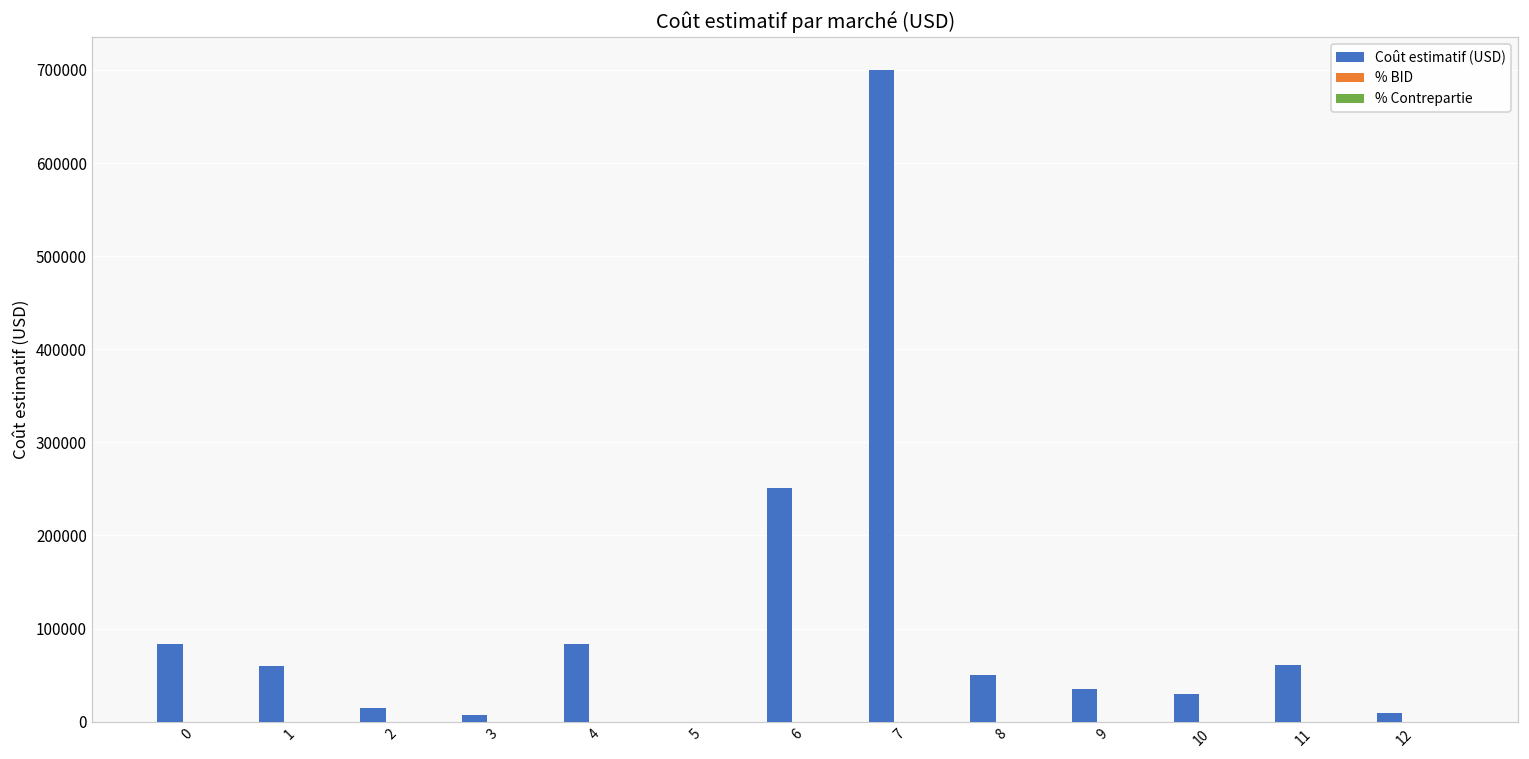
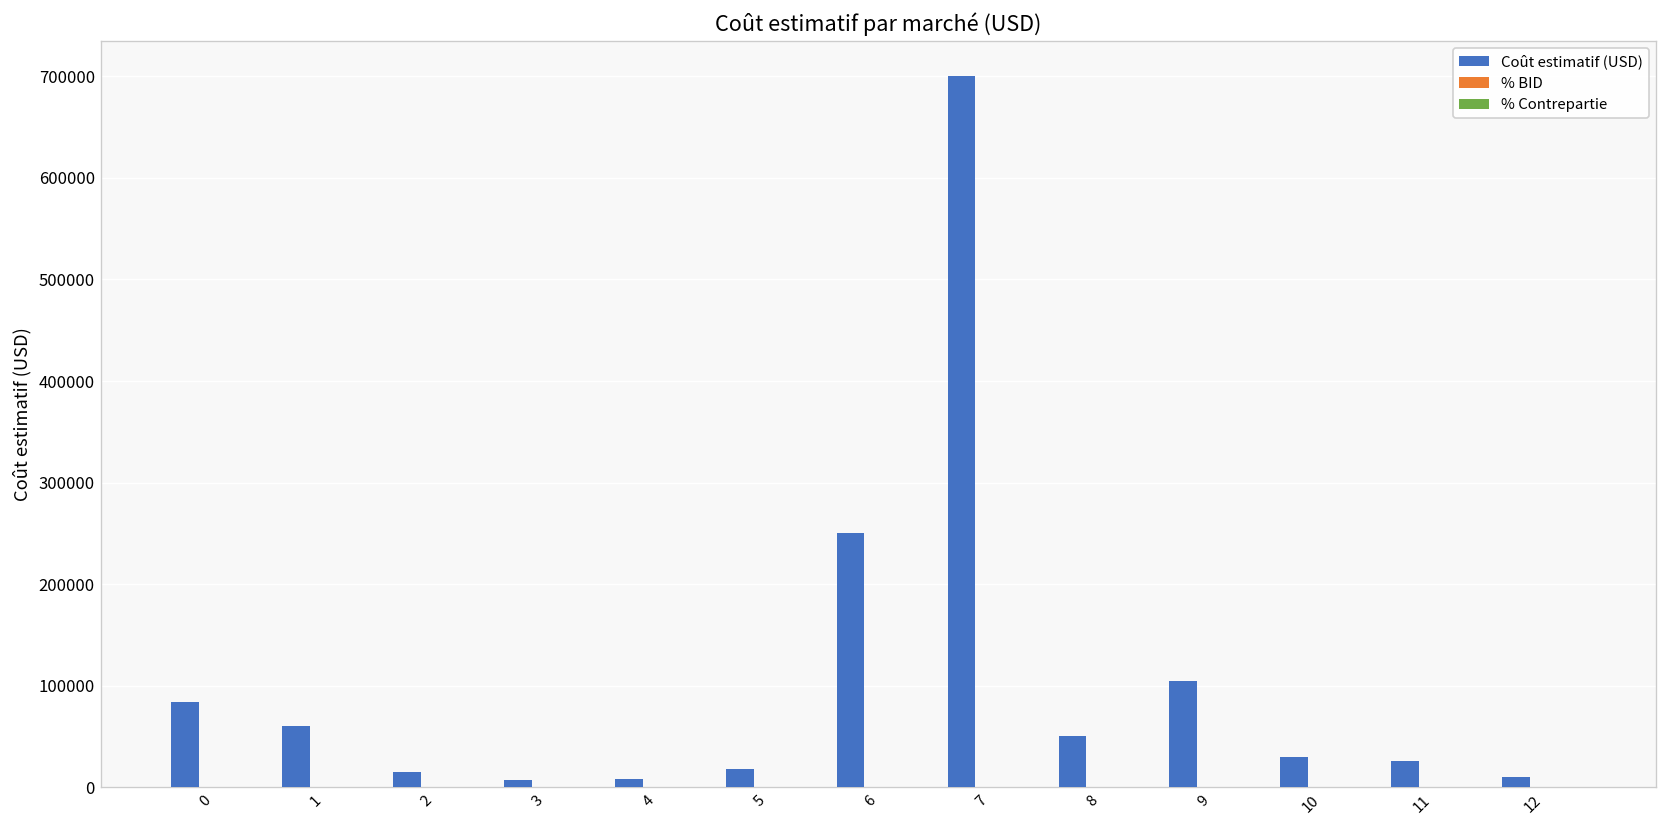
  {
    "Coût estimatif (USD)": {
      "0": 80000,
      "1": 60000,
      "2": 10000,
      "3": 10000,
-     "4": 80000,
-     "5": 0,
+     "4": 10000,
+     "5": 20000,
      "6": 250000,
      "7": 700000,
      "8": 50000,
-     "9": 40000,
+     "9": 100000,
      "10": 30000,
-     "11": 60000,
+     "11": 30000,
      "12": 10000
    },
    "% Contrepartie": {
      "0": 0,
      "1": 0,
      "2": 0,
      "3": 0,
      "4": 0,
      "5": 0,
      "6": 0,
      "7": 0,
      "8": 0,
      "9": 0,
      "10": 0,
      "11": 0,
      "12": 0
    }
  }
